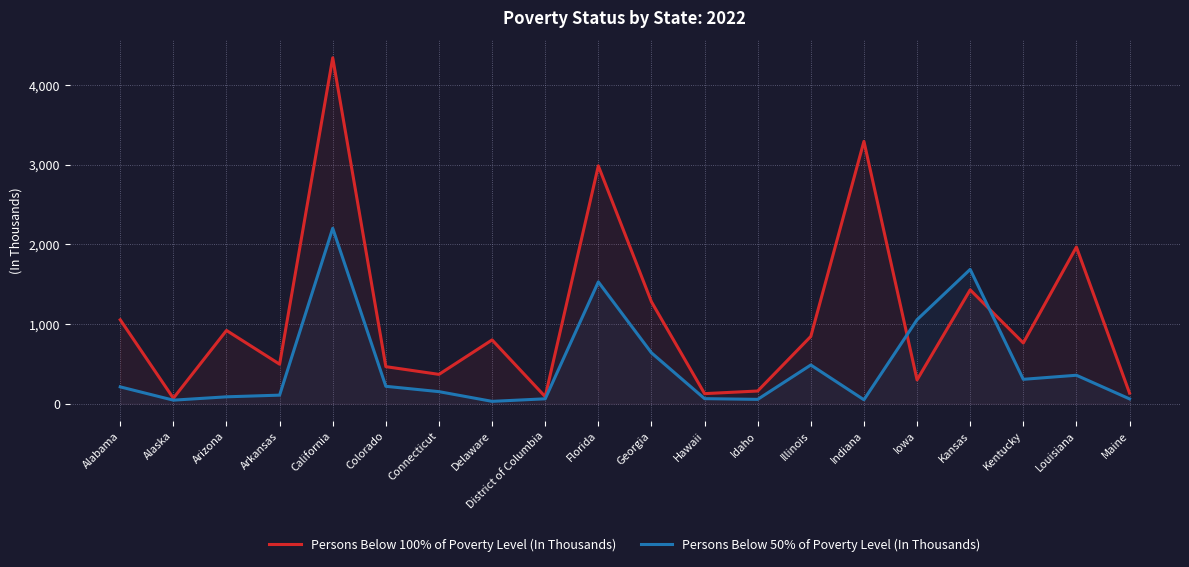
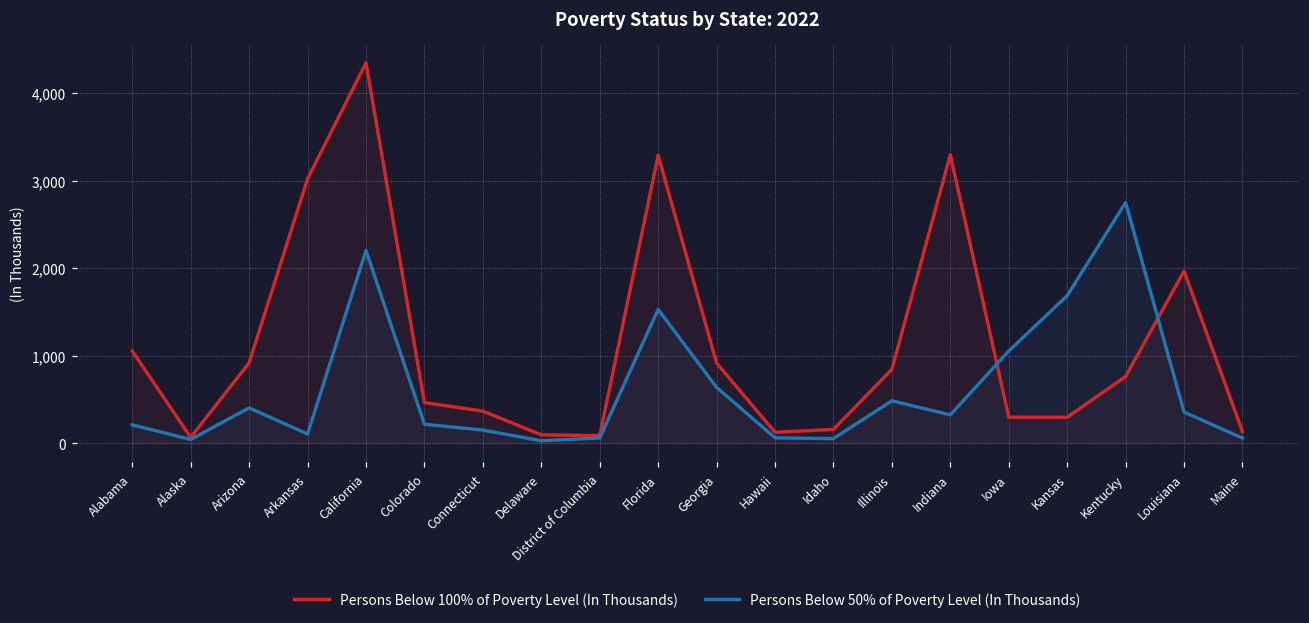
  {
    "Persons Below 100% of Poverty Level (In Thousands)": {
      "Alabama": "1,100",
      "Arizona": "900",
-     "Arkansas": "500",
+     "Arkansas": "3,000",
      "California": "4,300",
      "Colorado": "500",
      "Connecticut": "400",
-     "Delaware": "800",
-     "Florida": "3,000",
-     "Georgia": "1,300",
+     "Delaware": "100",
+     "Florida": "3,300",
+     "Georgia": "900",
      "Hawaii": "100",
      "Idaho": "200",
      "Illinois": "800",
      "Indiana": "3,300",
      "Iowa": "300",
-     "Kansas": "1,400",
+     "Kansas": "300",
      "Kentucky": "800",
      "Louisiana": "2,000",
      "Maine": "100"
    },
    "Persons Below 50% of Poverty Level (In Thousands)": {
      "Alabama": "200",
-     "Arizona": "100",
+     "Arizona": "400",
      "Arkansas": "100",
      "California": "2,200",
      "Colorado": "200",
      "Connecticut": "200",
      "Delaware": "0",
      "Florida": "1,500",
      "Georgia": "600",
      "Hawaii": "100",
      "Idaho": "100",
      "Illinois": "500",
-     "Indiana": "0",
+     "Indiana": "300",
      "Iowa": "1,100",
      "Kansas": "1,700",
-     "Kentucky": "300",
+     "Kentucky": "2,800",
      "Louisiana": "400",
      "Maine": "100"
    }
  }
